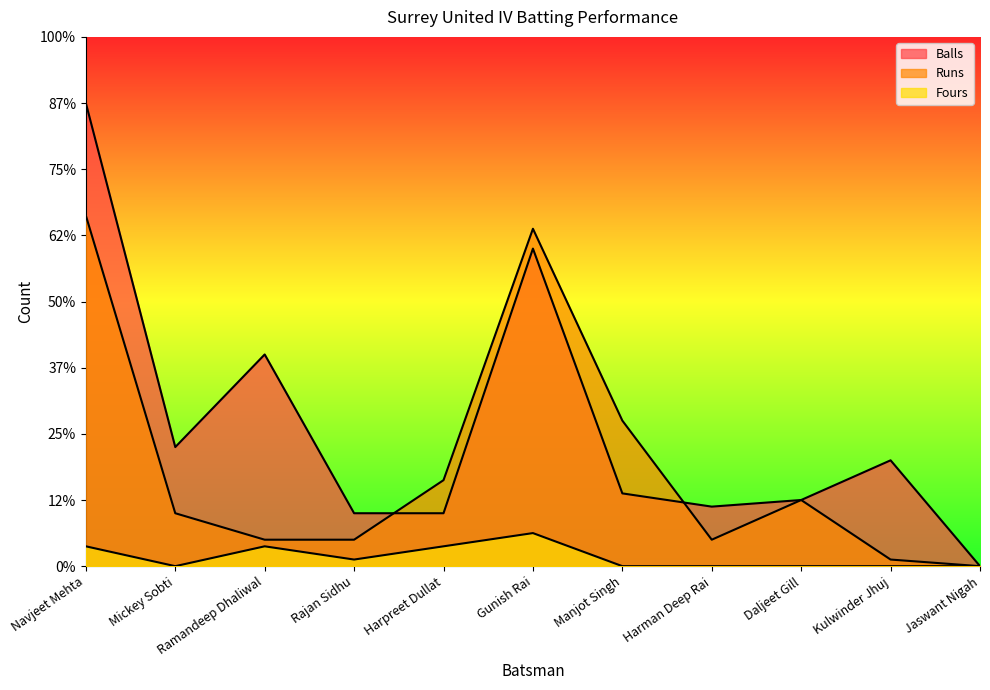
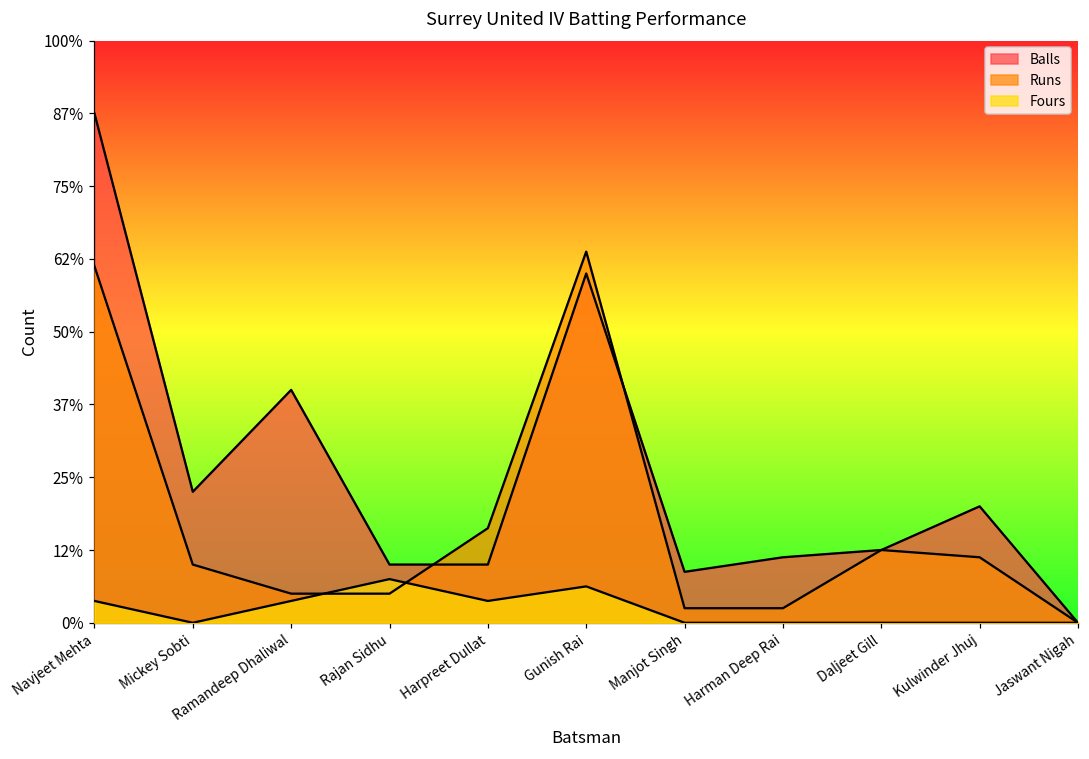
  {
    "Balls": {
      "Navjeet Mehta": "88%",
      "Mickey Sobti": "23%",
      "Ramandeep Dhaliwal": "40%",
      "Rajan Sidhu": "10%",
      "Harpreet Dullat": "10%",
      "Gunish Rai": "60%",
-     "Manjot Singh": "14%",
+     "Manjot Singh": "9%",
      "Harman Deep Rai": "11%",
      "Kulwinder Jhuj": "20%"
    },
    "Runs": {
-     "Navjeet Mehta": "66%",
+     "Navjeet Mehta": "61%",
      "Mickey Sobti": "10%",
      "Ramandeep Dhaliwal": "5%",
      "Rajan Sidhu": "5%",
      "Harpreet Dullat": "16%",
      "Gunish Rai": "64%",
-     "Manjot Singh": "28%",
-     "Harman Deep Rai": "5%",
-     "Kulwinder Jhuj": "1%"
+     "Manjot Singh": "3%",
+     "Harman Deep Rai": "3%",
+     "Kulwinder Jhuj": "11%"
    },
    "Fours": {
      "Navjeet Mehta": "4%",
      "Mickey Sobti": "0%",
      "Ramandeep Dhaliwal": "4%",
-     "Rajan Sidhu": "1%",
+     "Rajan Sidhu": "8%",
      "Harpreet Dullat": "4%",
      "Gunish Rai": "6%",
      "Manjot Singh": "0%",
      "Harman Deep Rai": "0%",
      "Daljeet Gill": "0%",
      "Kulwinder Jhuj": "0%"
    }
  }
